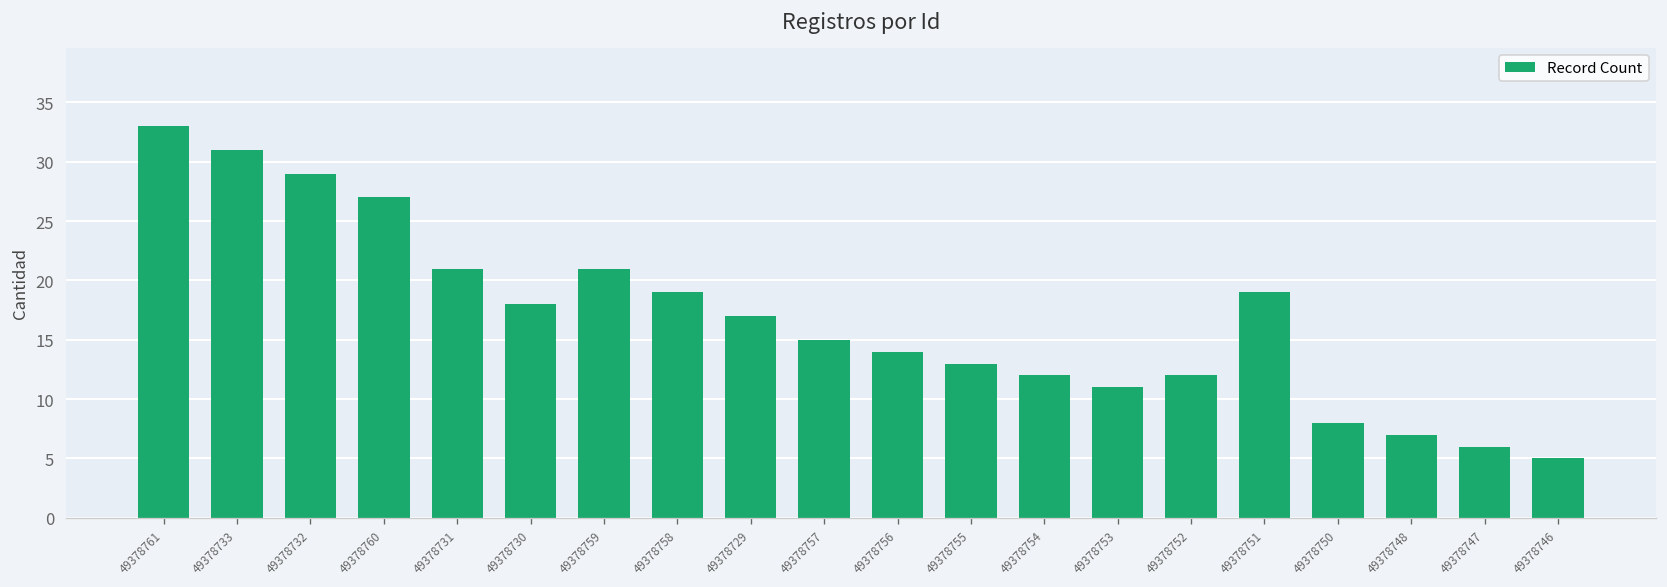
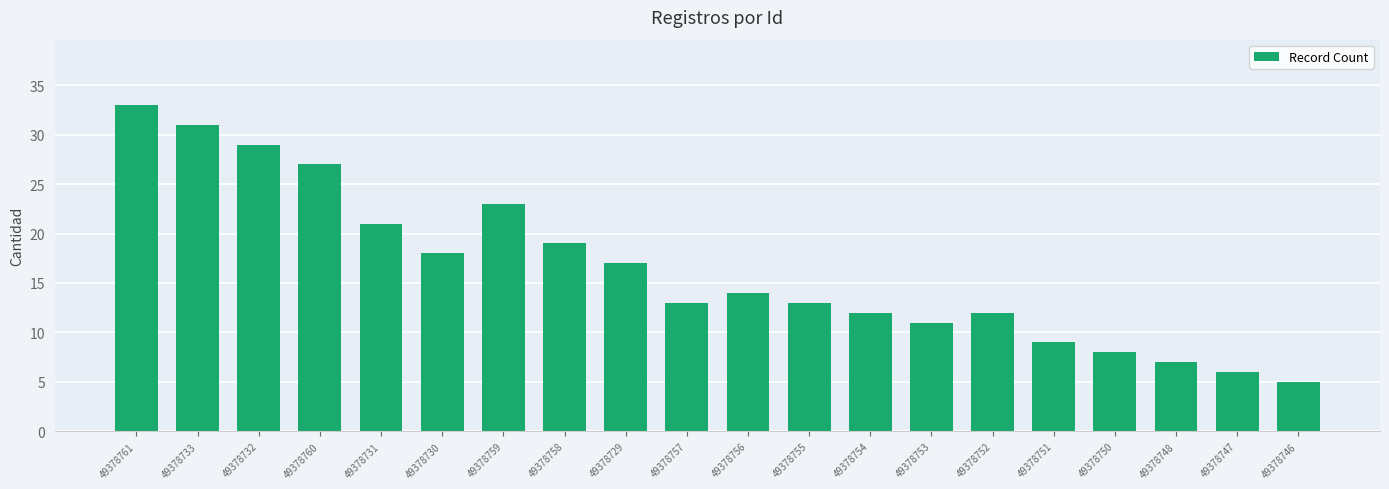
  {
    "49378761": 33,
    "49378733": 31,
    "49378732": 29,
    "49378760": 27,
    "49378731": 21,
    "49378730": 18,
-   "49378759": 21,
+   "49378759": 23,
    "49378758": 19,
    "49378729": 17,
-   "49378757": 15,
+   "49378757": 13,
    "49378756": 14,
    "49378755": 13,
    "49378754": 12,
    "49378753": 11,
    "49378752": 12,
-   "49378751": 19,
+   "49378751": 9,
    "49378750": 8,
    "49378748": 7,
    "49378747": 6,
    "49378746": 5
  }
